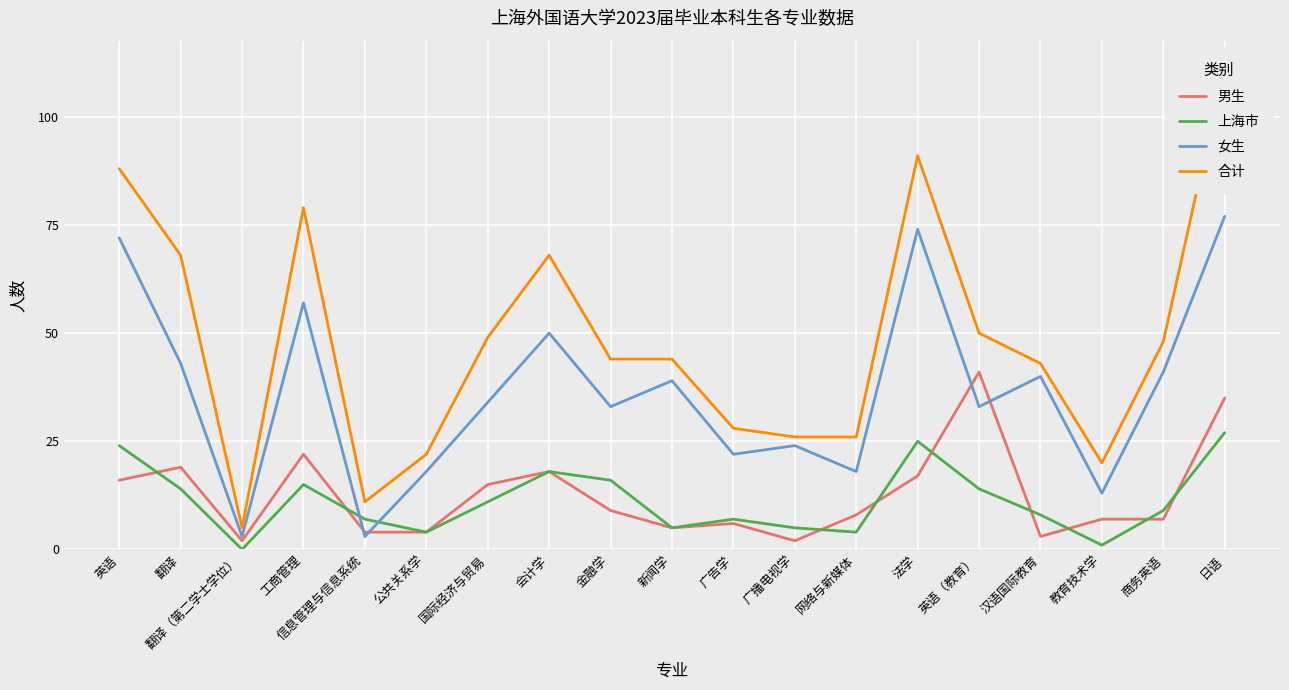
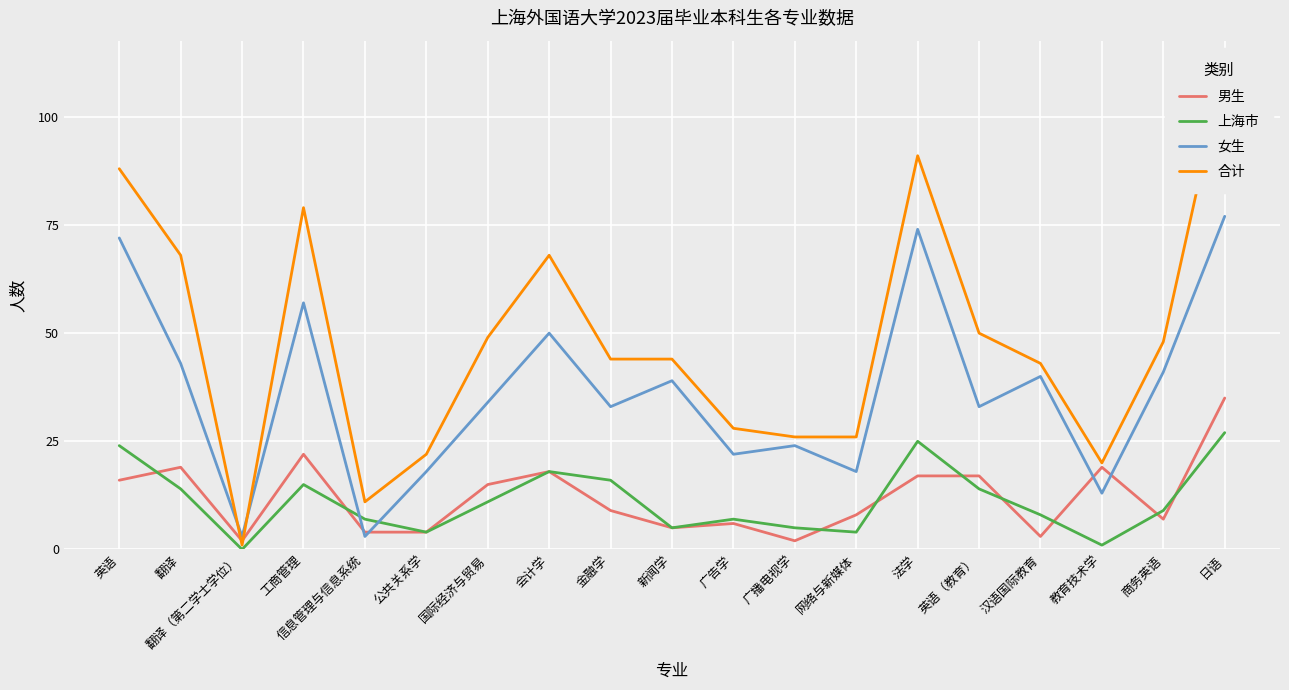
  {
    "男生": {
      "英语": 16,
      "翻译": 19,
      "翻译（第二学士学位）": 2,
      "工商管理": 22,
      "信息管理与信息系统": 4,
      "国际经济与贸易": 15,
      "金融学": 9,
      "广告学": 6,
      "广播电视学": 2,
      "网络与新媒体": 8,
      "法学": 17,
-     "英语（教育）": 41,
+     "英语（教育）": 17,
      "汉语国际教育": 3,
-     "教育技术学": 7,
+     "教育技术学": 19,
      "商务英语": 7,
      "日语": 35
    },
    "上海市": {
      "英语": 24,
      "翻译": 14,
      "翻译（第二学士学位）": 0,
      "工商管理": 15,
      "信息管理与信息系统": 7,
      "国际经济与贸易": 11,
      "金融学": 16,
      "广告学": 7,
      "广播电视学": 5,
      "网络与新媒体": 4,
      "法学": 25,
      "英语（教育）": 14,
      "汉语国际教育": 8,
      "教育技术学": 1,
      "商务英语": 9,
      "日语": 27
    },
    "女生": {
      "英语": 72,
      "翻译": 43,
      "翻译（第二学士学位）": 3,
      "工商管理": 57,
      "信息管理与信息系统": 3,
      "公共关系学": 18,
      "国际经济与贸易": 34,
      "会计学": 50,
      "金融学": 33,
      "新闻学": 39,
      "广告学": 22,
      "广播电视学": 24,
      "网络与新媒体": 18,
      "法学": 74,
      "英语（教育）": 33,
      "汉语国际教育": 40,
      "教育技术学": 13,
      "商务英语": 41,
      "日语": 77
    },
    "合计": {
      "英语": 88,
      "翻译": 68,
-     "翻译（第二学士学位）": 5,
+     "翻译（第二学士学位）": 1,
      "工商管理": 79,
      "信息管理与信息系统": 11,
      "公共关系学": 22,
      "国际经济与贸易": 49,
      "会计学": 68,
      "金融学": 44,
      "新闻学": 44,
      "广告学": 28,
      "广播电视学": 26,
      "网络与新媒体": 26,
      "法学": 91,
      "英语（教育）": 50,
      "汉语国际教育": 43,
      "教育技术学": 20,
      "商务英语": 48
    }
  }
